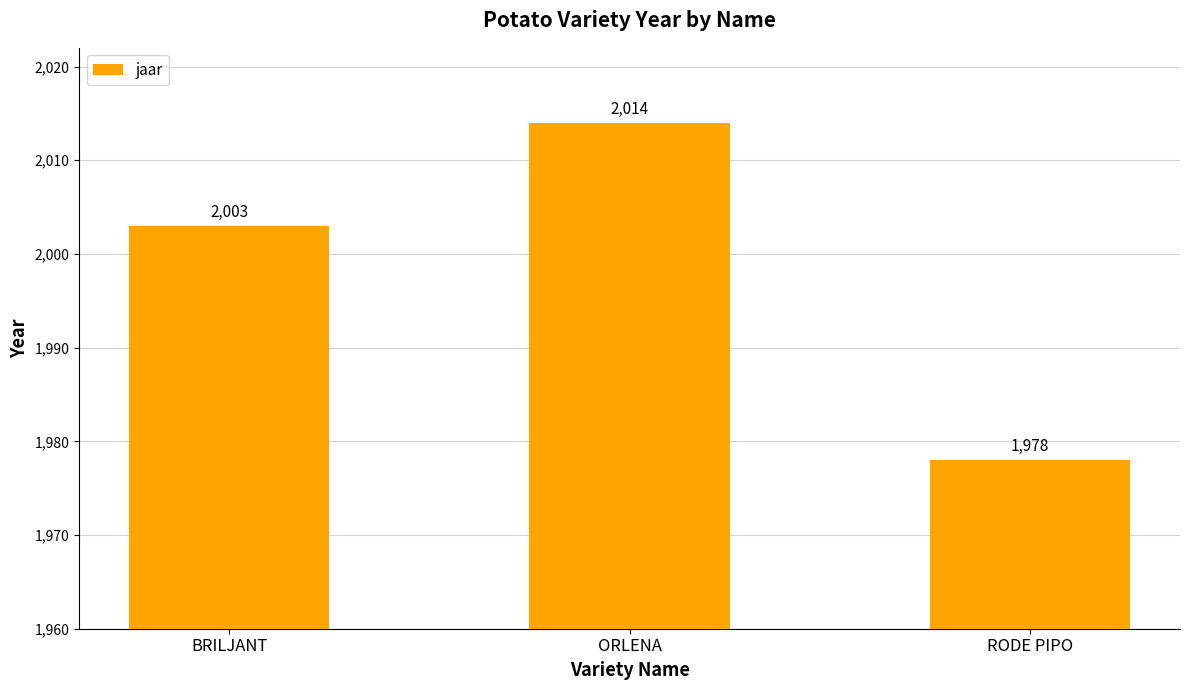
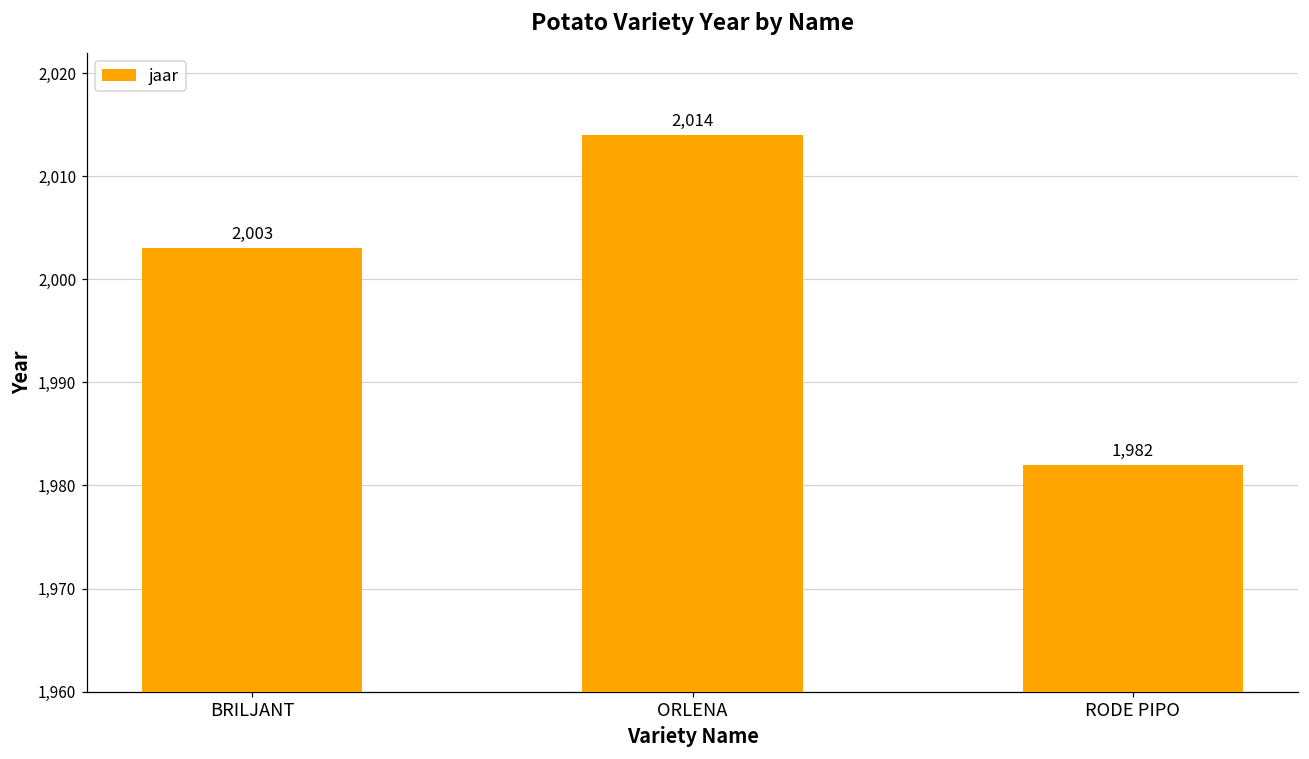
  {
    "BRILJANT": "2,003",
    "ORLENA": "2,014",
-   "RODE PIPO": "1,978"
+   "RODE PIPO": "1,982"
  }
